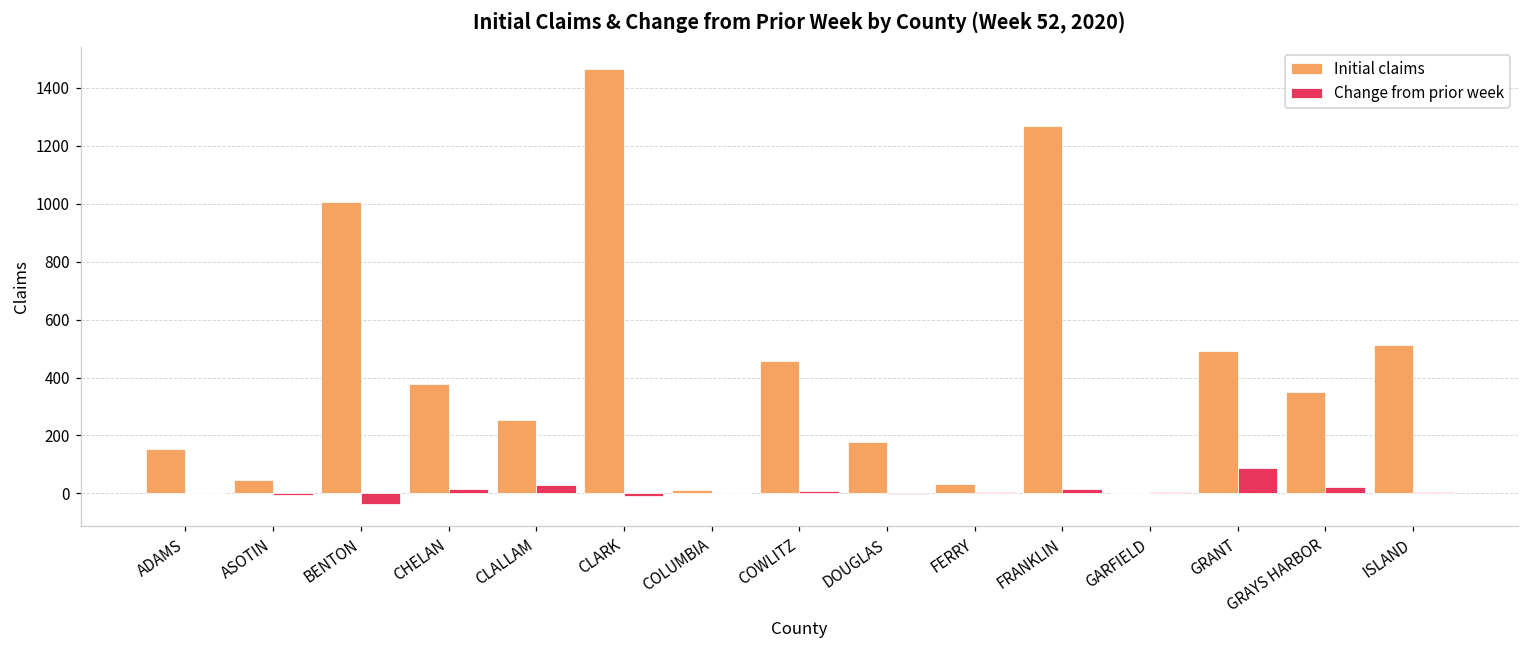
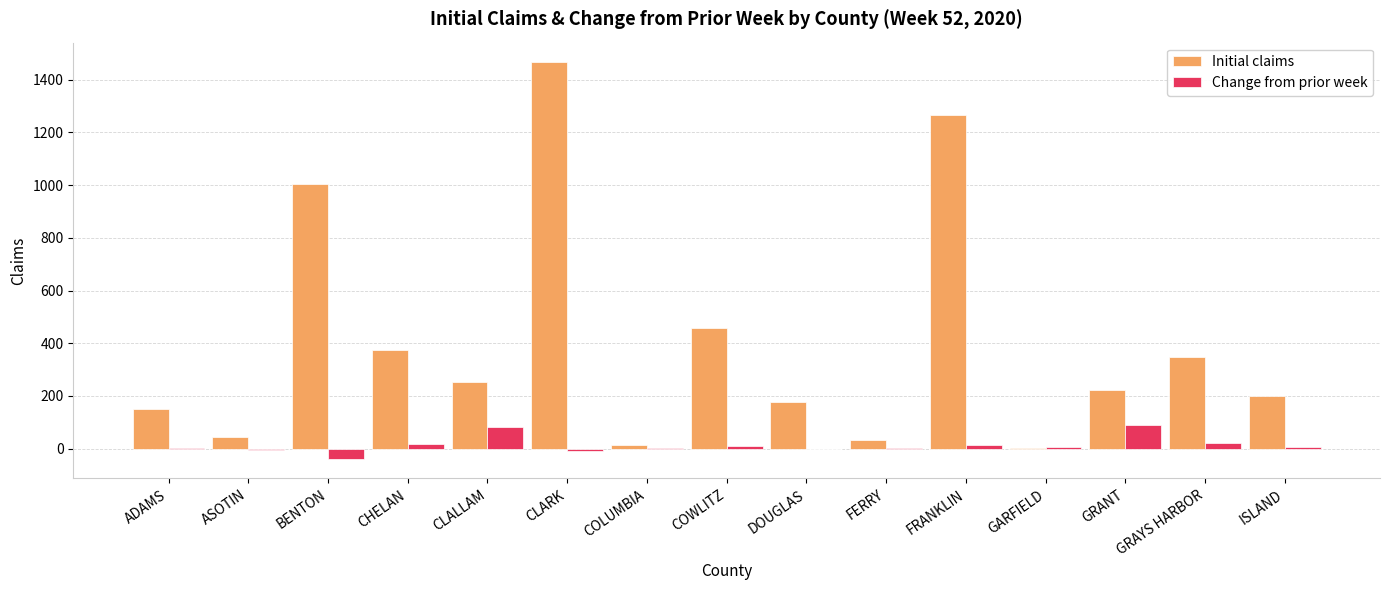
  {
    "Initial claims": {
      "ADAMS": 150,
      "ASOTIN": 50,
      "BENTON": 1010,
      "CHELAN": 380,
      "CLALLAM": 250,
      "CLARK": 1470,
      "COLUMBIA": 10,
      "COWLITZ": 460,
      "DOUGLAS": 180,
      "FERRY": 30,
      "FRANKLIN": 1270,
-     "GRANT": 490,
+     "GRANT": 220,
      "GRAYS HARBOR": 350,
-     "ISLAND": 510
+     "ISLAND": 200
    },
    "Change from prior week": {
      "BENTON": -40,
      "CHELAN": 20,
-     "CLALLAM": 30,
+     "CLALLAM": 80,
      "COWLITZ": 10,
      "FRANKLIN": 10,
      "GRANT": 90,
      "GRAYS HARBOR": 20
    }
  }
